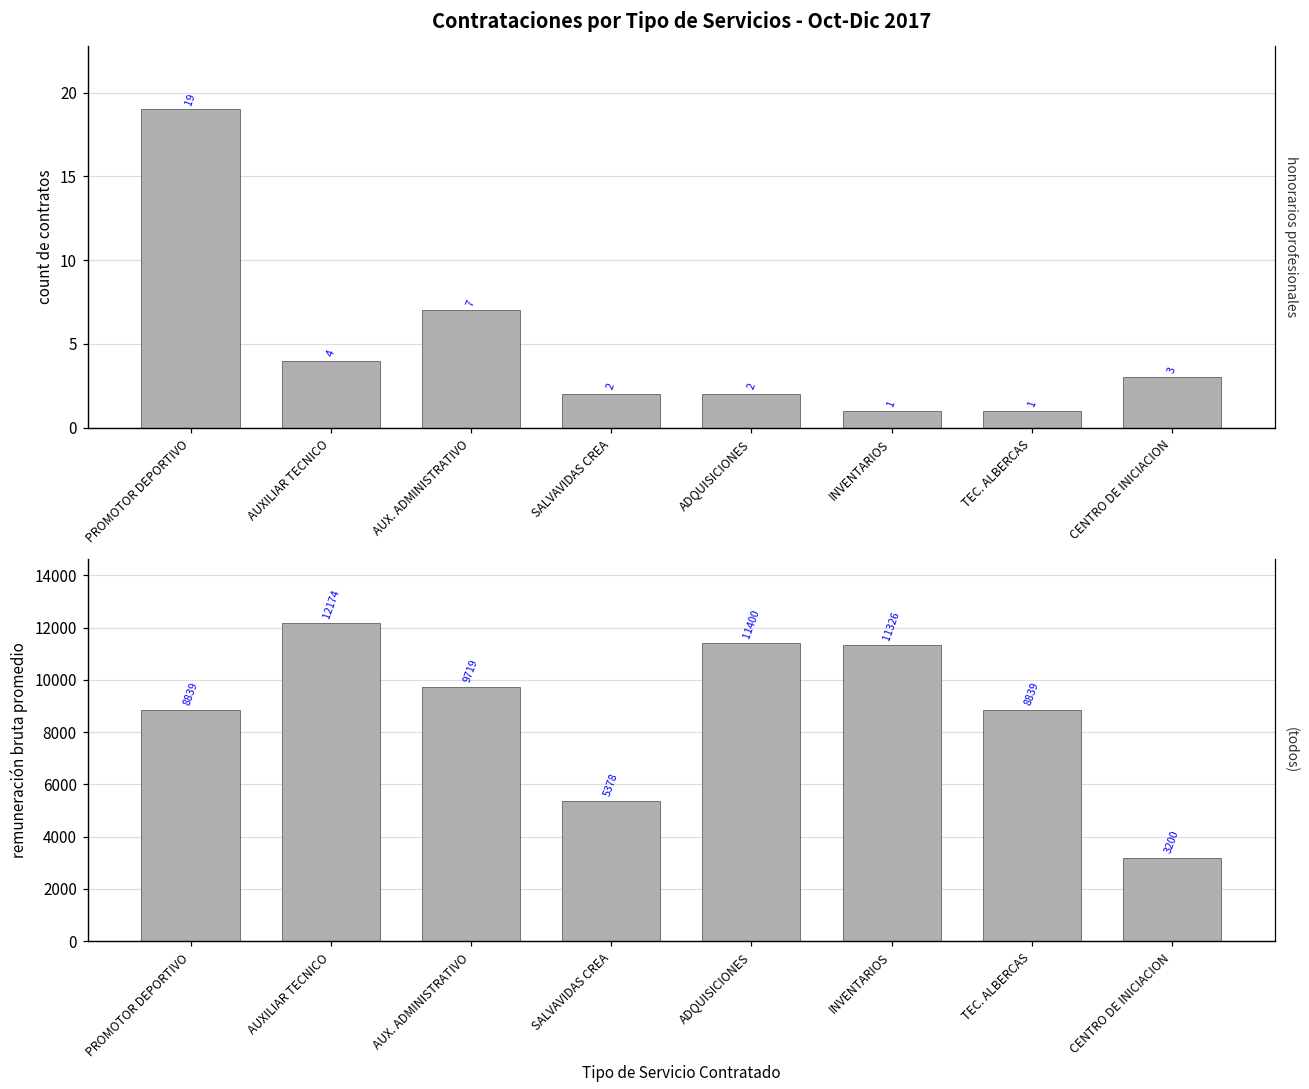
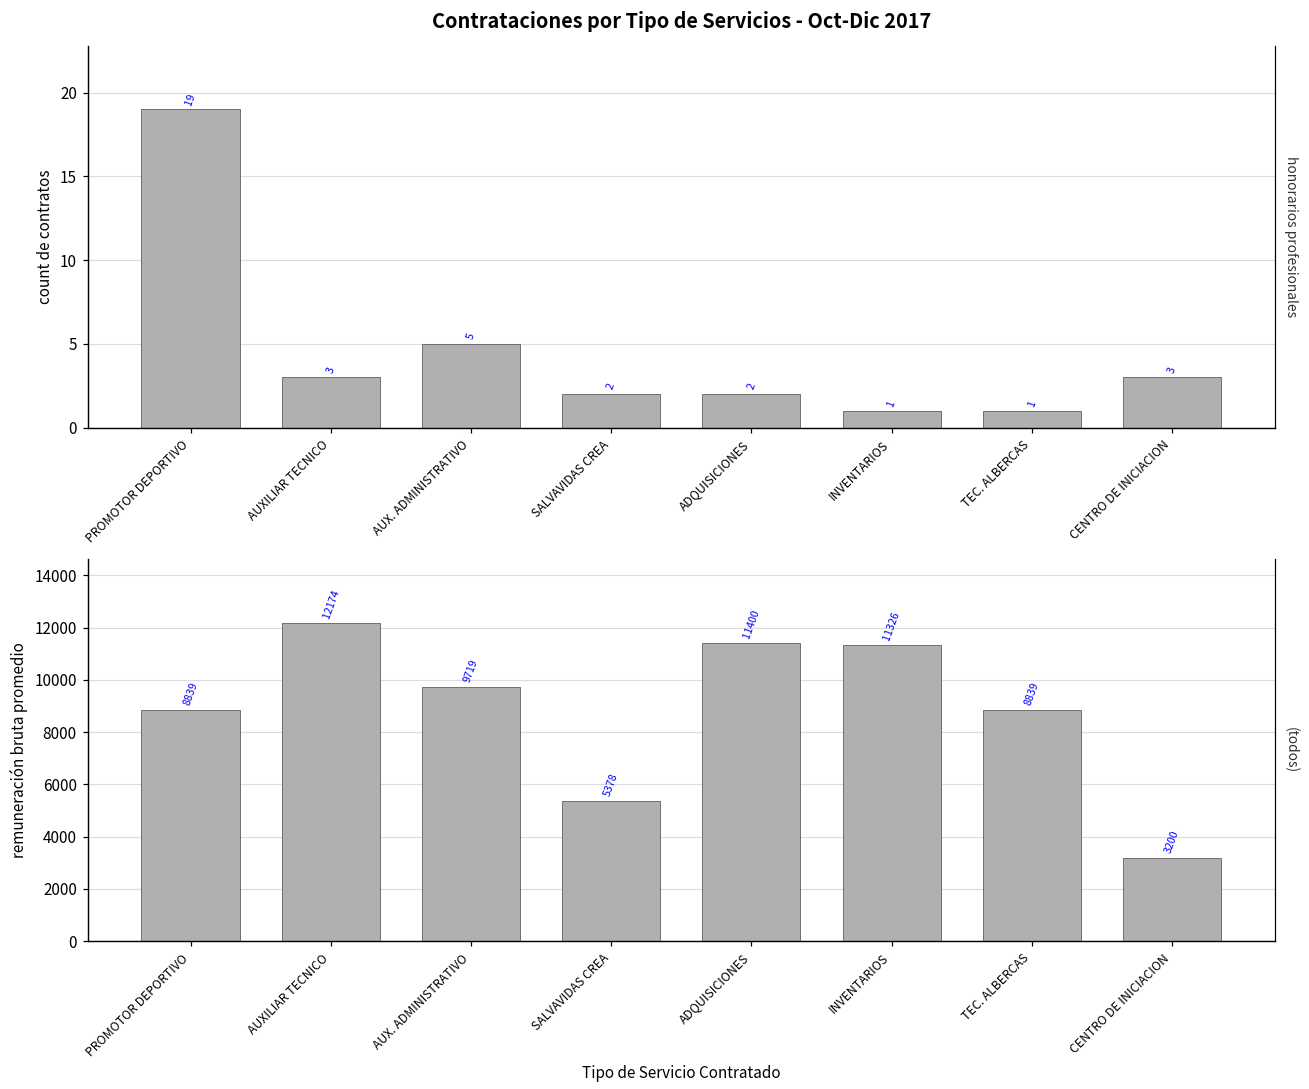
  {
    "Contrataciones por Tipo de Servicios - Oct-Dic 2017": {
      "PROMOTOR DEPORTIVO": 19,
-     "AUXILIAR TECNICO": 4,
-     "AUX. ADMINISTRATIVO": 7,
+     "AUXILIAR TECNICO": 3,
+     "AUX. ADMINISTRATIVO": 5,
      "SALVAVIDAS CREA": 2,
      "ADQUISICIONES": 2,
      "INVENTARIOS": 1,
      "TEC. ALBERCAS": 1,
      "CENTRO DE INICIACION": 3
    }
  }
